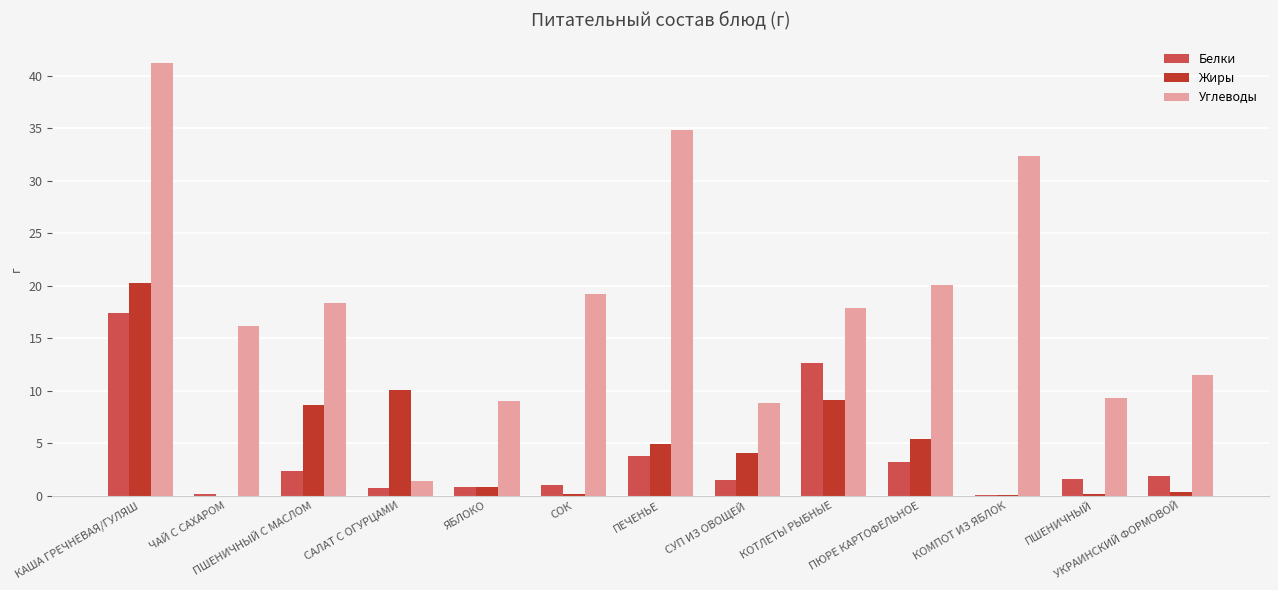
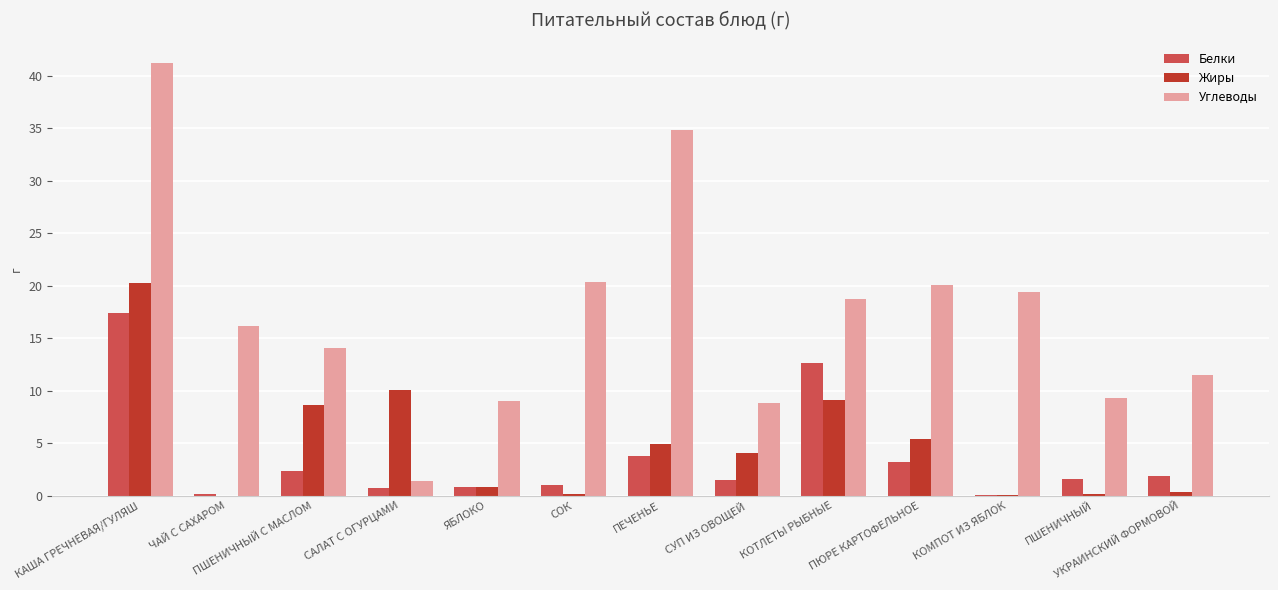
  {
    "Углеводы": {
      "КАША ГРЕЧНЕВАЯ/ГУЛЯШ": 41.2,
      "ЧАЙ С САХАРОМ": 16.2,
-     "ПШЕНИЧНЫЙ С МАСЛОМ": 18.4,
+     "ПШЕНИЧНЫЙ С МАСЛОМ": 14.1,
      "САЛАТ С ОГУРЦАМИ": 1.4,
      "ЯБЛОКО": 9.0,
-     "СОК": 19.2,
+     "СОК": 20.4,
      "ПЕЧЕНЬЕ": 34.8,
      "СУП ИЗ ОВОЩЕЙ": 8.8,
-     "КОТЛЕТЫ РЫБНЫЕ": 17.9,
+     "КОТЛЕТЫ РЫБНЫЕ": 18.7,
      "ПЮРЕ КАРТОФЕЛЬНОЕ": 20.1,
-     "КОМПОТ ИЗ ЯБЛОК": 32.4,
+     "КОМПОТ ИЗ ЯБЛОК": 19.4,
      "ПШЕНИЧНЫЙ": 9.3,
      "УКРАИНСКИЙ ФОРМОВОЙ": 11.5
    }
  }
